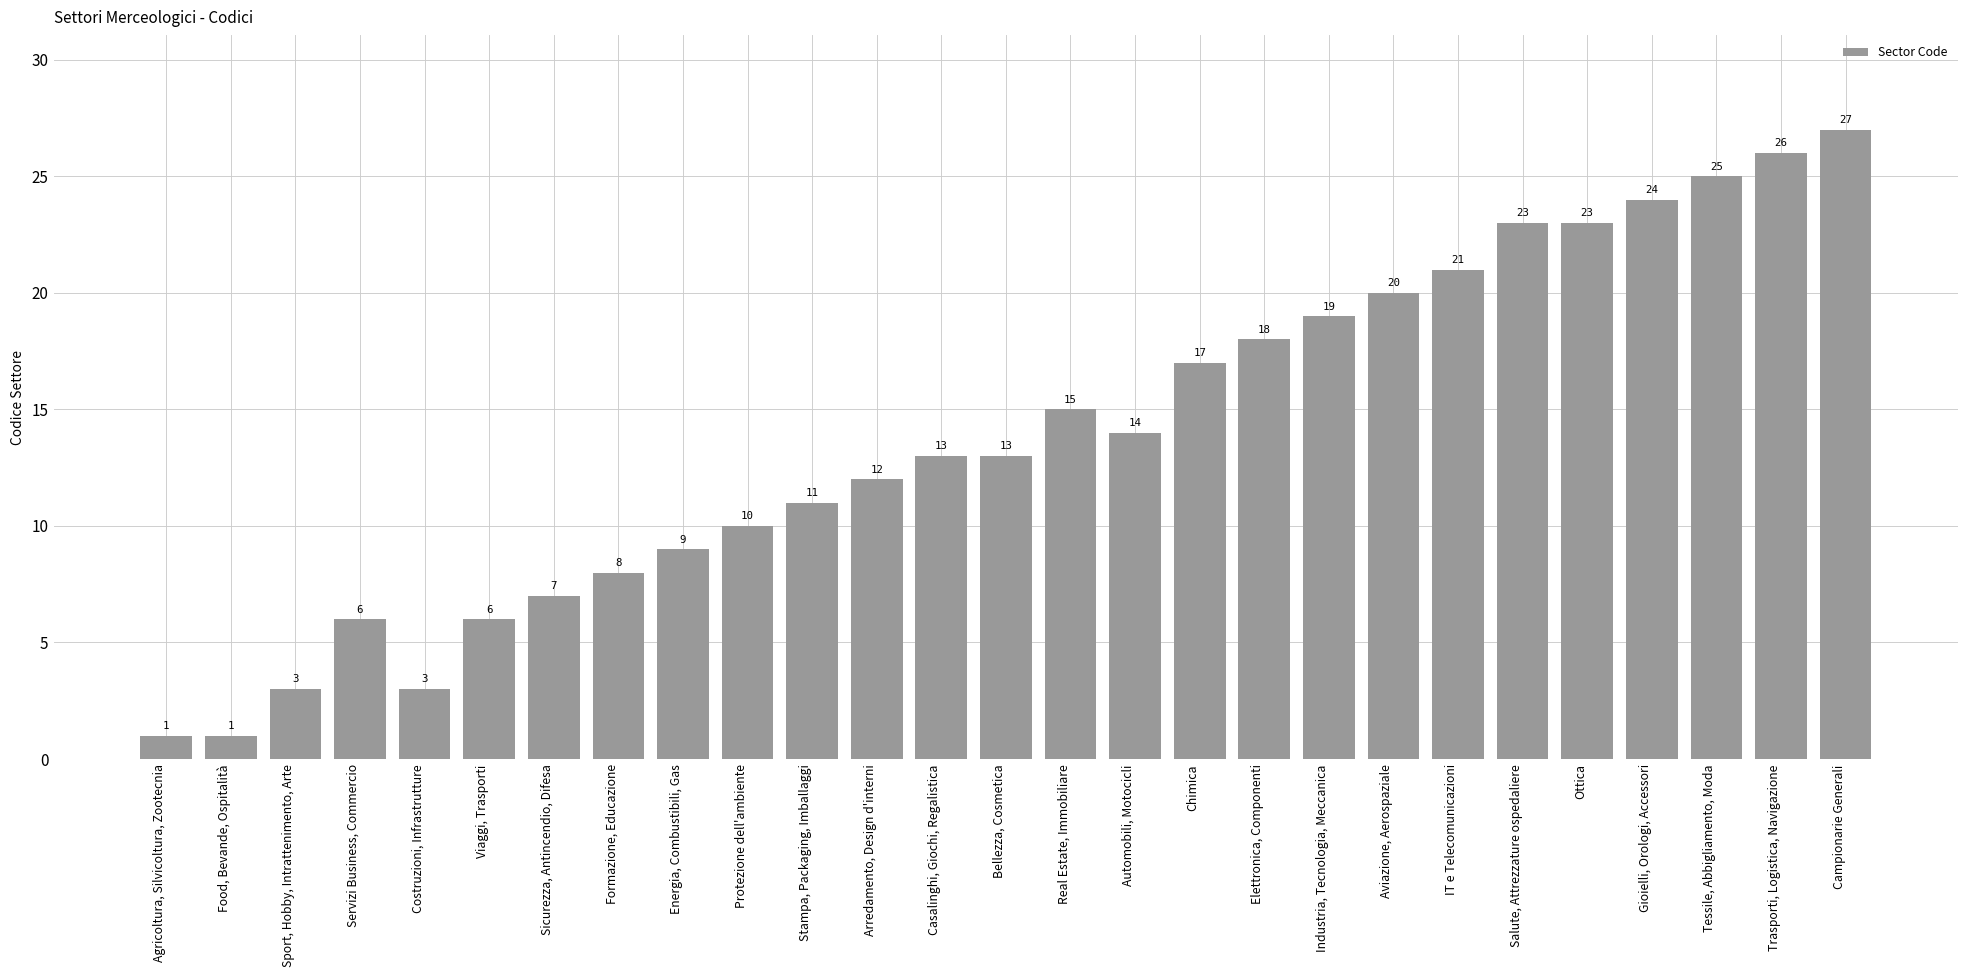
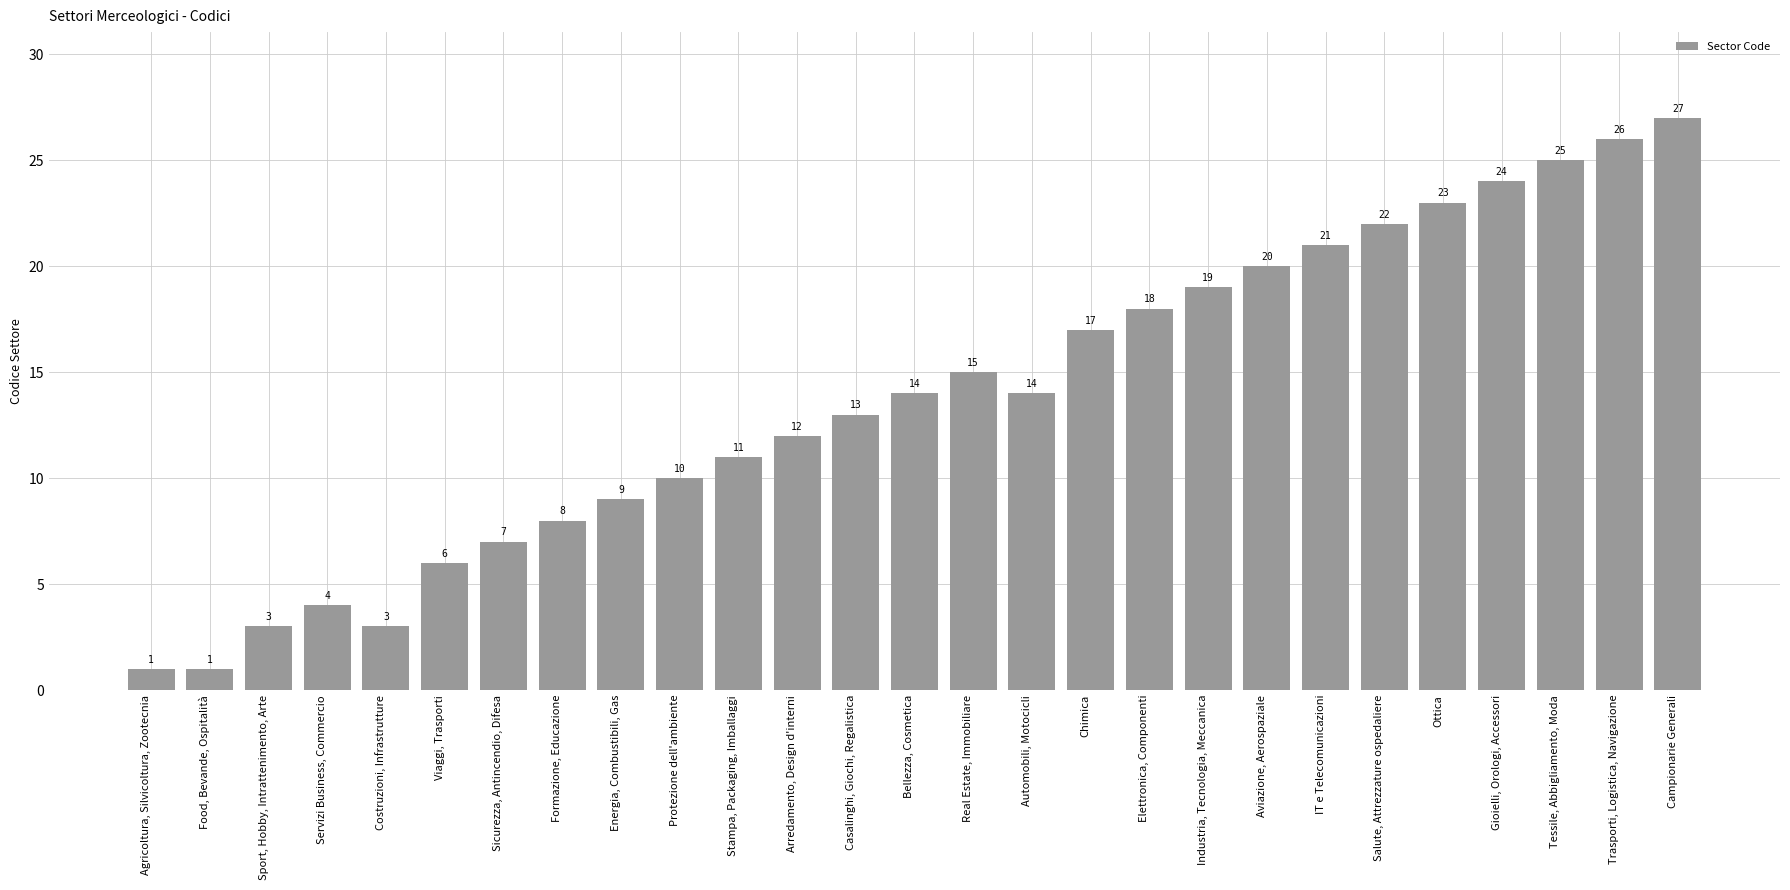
  {
    "Agricoltura, Silvicoltura, Zootecnia": 1,
    "Food, Bevande, Ospitalità": 1,
    "Sport, Hobby, Intrattenimento, Arte": 3,
-   "Servizi Business, Commercio": 6,
+   "Servizi Business, Commercio": 4,
    "Costruzioni, Infrastrutture": 3,
    "Viaggi, Trasporti": 6,
    "Sicurezza, Antincendio, Difesa": 7,
    "Formazione, Educazione": 8,
    "Energia, Combustibili, Gas": 9,
    "Protezione dell'ambiente": 10,
    "Stampa, Packaging, Imballaggi": 11,
    "Arredamento, Design d'interni": 12,
    "Casalinghi, Giochi, Regalistica": 13,
-   "Bellezza, Cosmetica": 13,
+   "Bellezza, Cosmetica": 14,
    "Real Estate, Immobiliare": 15,
    "Automobili, Motocicli": 14,
    "Chimica": 17,
    "Elettronica, Componenti": 18,
    "Industria, Tecnologia, Meccanica": 19,
    "Aviazione, Aerospaziale": 20,
    "IT e Telecomunicazioni": 21,
-   "Salute, Attrezzature ospedaliere": 23,
+   "Salute, Attrezzature ospedaliere": 22,
    "Ottica": 23,
    "Gioielli, Orologi, Accessori": 24,
    "Tessile, Abbigliamento, Moda": 25,
    "Trasporti, Logistica, Navigazione": 26,
    "Campionarie Generali": 27
  }
